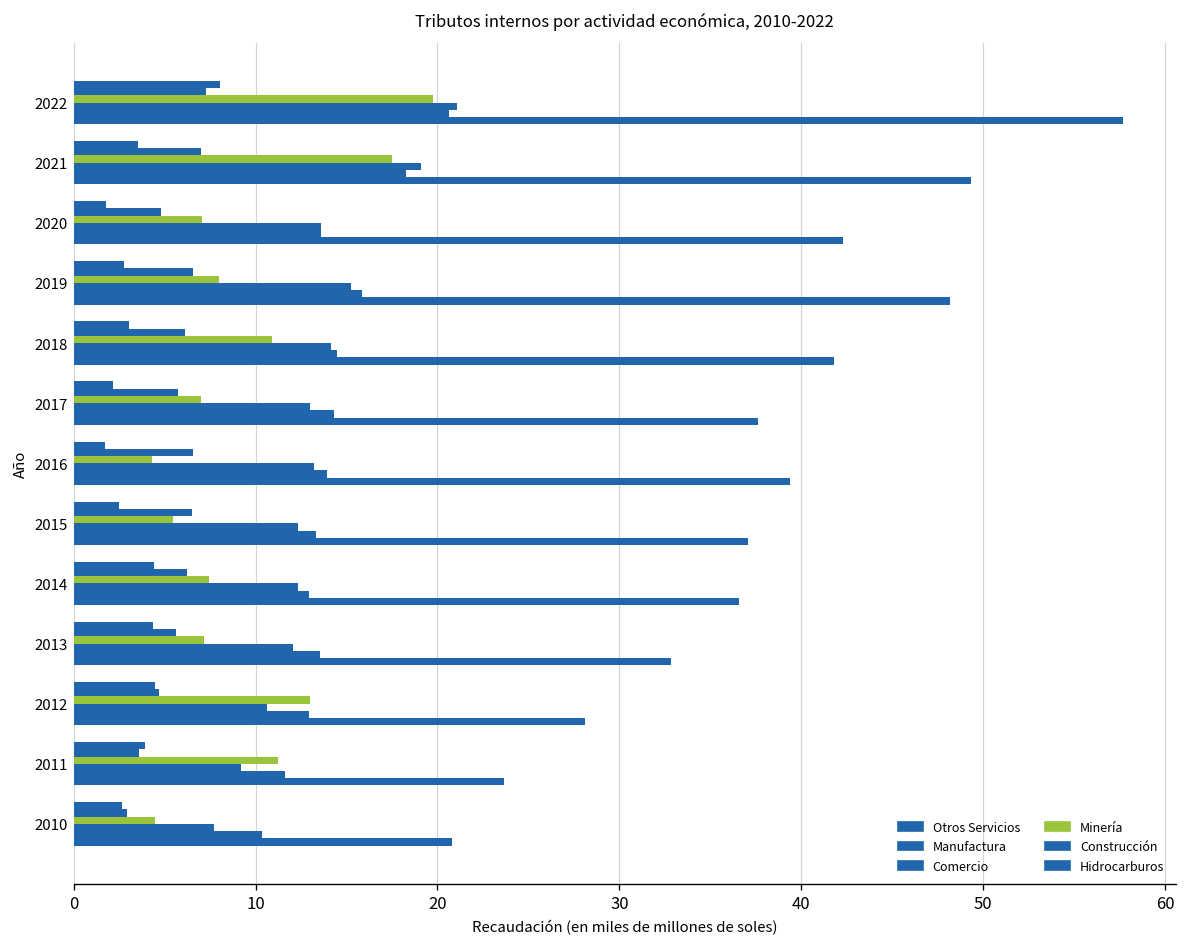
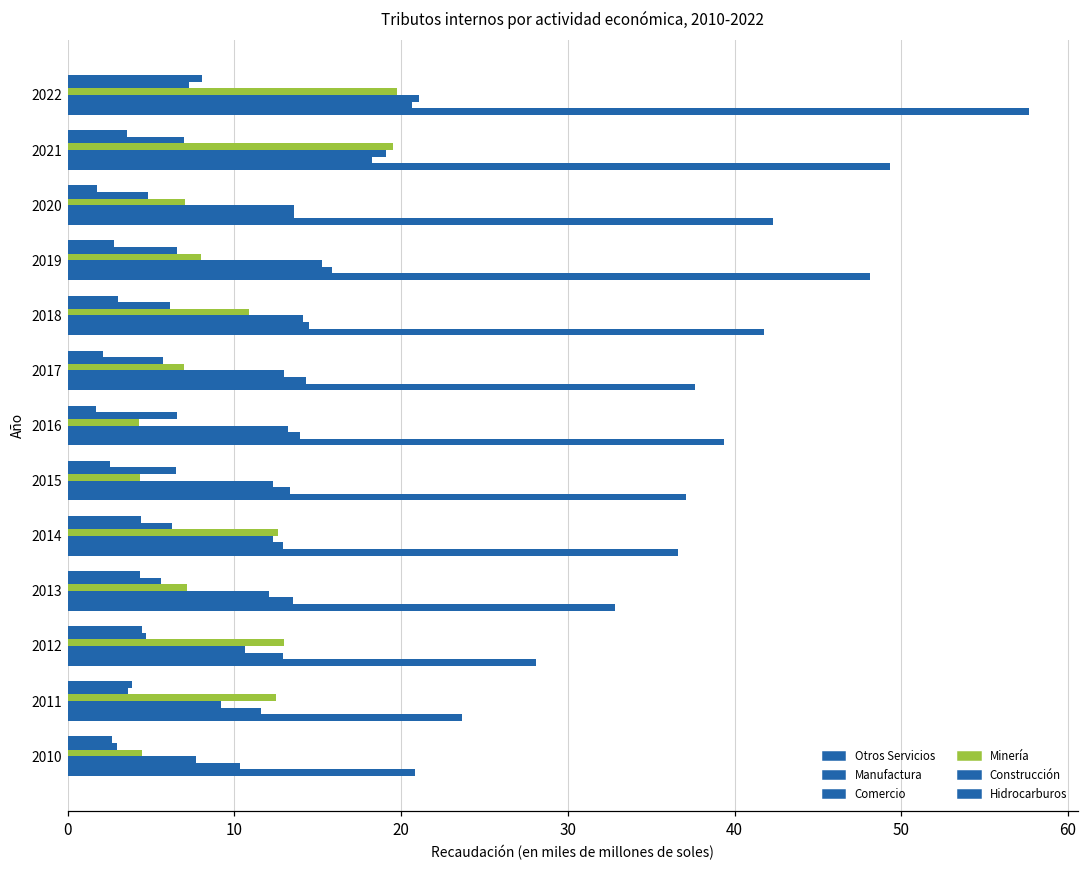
  {
    "Minería": {
      "2022": 19.8,
-     "2021": 17.5,
+     "2021": 19.5,
      "2020": 7.0,
      "2019": 8.0,
      "2018": 10.9,
      "2017": 7.0,
      "2016": 4.3,
-     "2015": 5.5,
-     "2014": 7.4,
+     "2015": 4.3,
+     "2014": 12.6,
      "2013": 7.2,
      "2012": 13.0,
-     "2011": 11.3,
+     "2011": 12.5,
      "2010": 4.5
    }
  }
